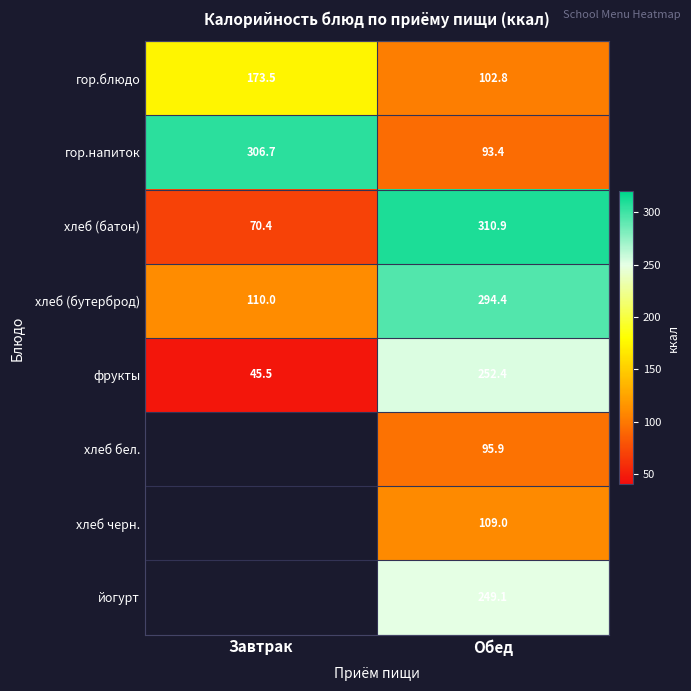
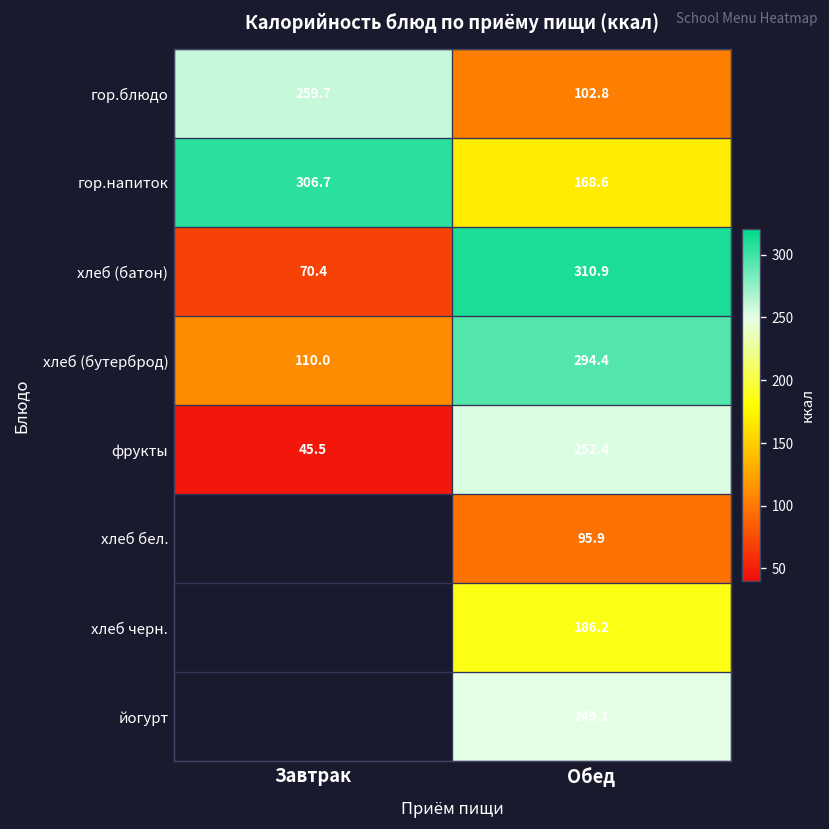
  {
    "гор.блюдо": {
-     "Завтрак": 173.5
+     "Завтрак": 259.7
    },
    "гор.напиток": {
-     "Обед": 93.4
+     "Обед": 168.6
    },
    "хлеб черн.": {
-     "Обед": 109.0
+     "Обед": 186.2
    }
  }
